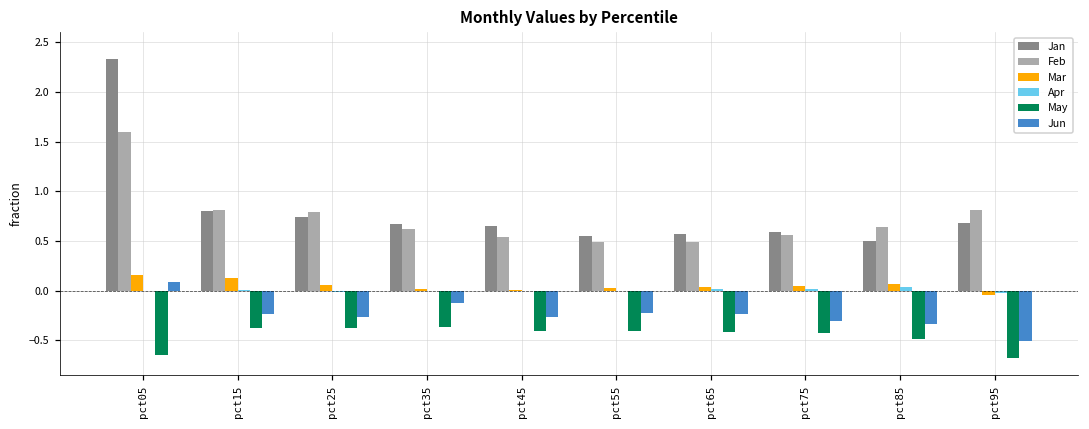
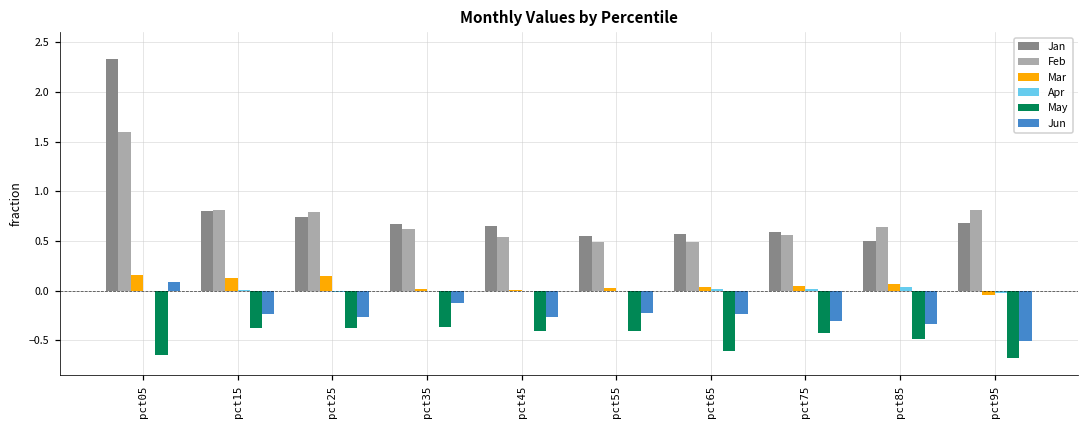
  {
    "Mar": {
      "pct05": 0.2,
      "pct15": 0.1,
-     "pct25": 0.05,
+     "pct25": 0.14,
      "pct65": 0.0,
      "pct75": 0.0,
      "pct85": 0.1,
      "pct95": 0.0
    },
    "Apr": {
      "pct85": 0.0,
      "pct95": 0.0
    },
    "May": {
      "pct05": -0.6,
      "pct15": -0.4,
      "pct25": -0.4,
      "pct35": -0.4,
      "pct45": -0.4,
      "pct55": -0.4,
-     "pct65": -0.4,
+     "pct65": -0.6,
      "pct75": -0.4,
      "pct85": -0.5,
      "pct95": -0.7
    },
    "Jun": {
      "pct05": 0.1,
      "pct15": -0.2,
      "pct25": -0.3,
      "pct35": -0.1,
      "pct45": -0.3,
      "pct55": -0.2,
      "pct65": -0.2,
      "pct75": -0.3,
      "pct85": -0.3,
      "pct95": -0.5
    }
  }
